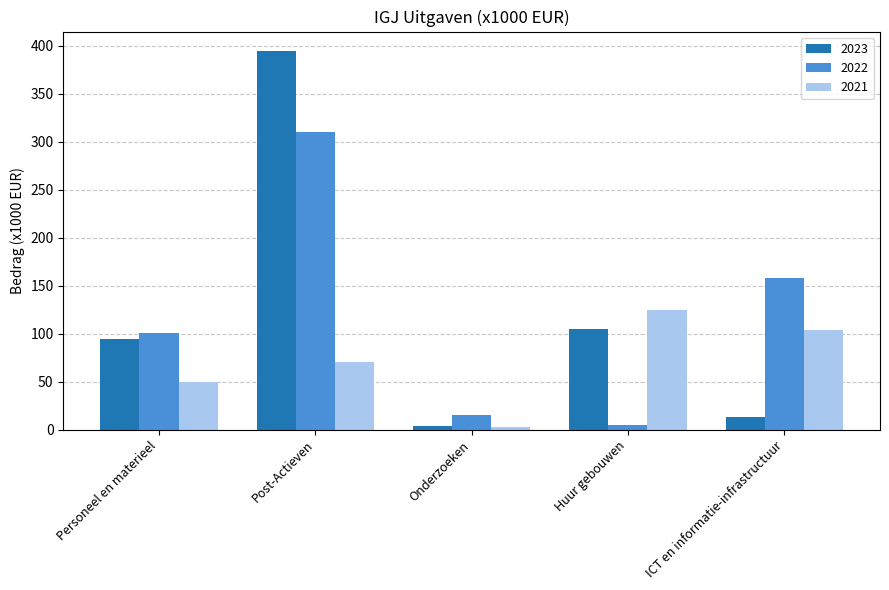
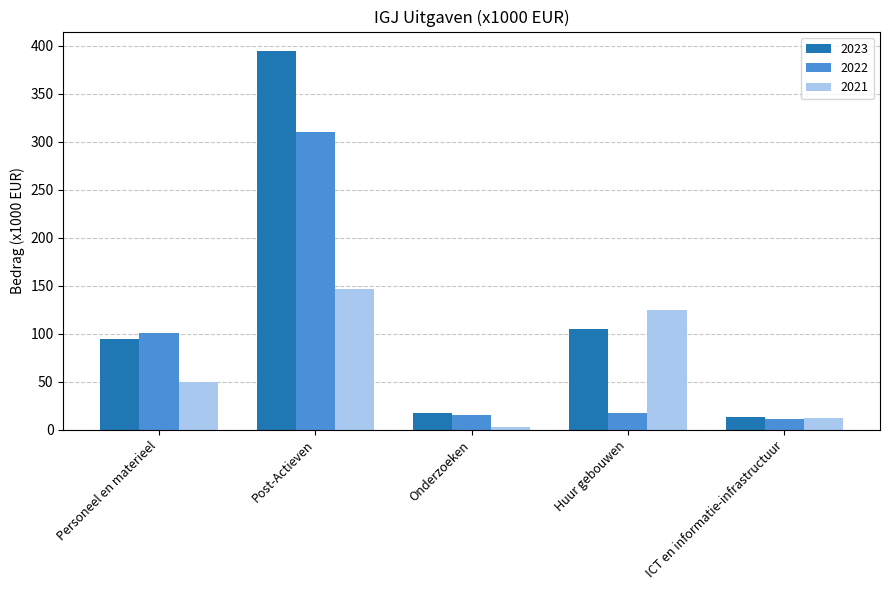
  {
    "2023": {
      "Personeel en materieel": 90,
      "Post-Actieven": 400,
-     "Onderzoeken": 0,
+     "Onderzoeken": 20,
      "Huur gebouwen": 100,
      "ICT en informatie-infrastructuur": 10
    },
    "2022": {
      "Personeel en materieel": 100,
      "Post-Actieven": 310,
      "Onderzoeken": 20,
-     "Huur gebouwen": 0,
-     "ICT en informatie-infrastructuur": 160
+     "Huur gebouwen": 20,
+     "ICT en informatie-infrastructuur": 10
    },
    "2021": {
      "Personeel en materieel": 50,
-     "Post-Actieven": 70,
+     "Post-Actieven": 150,
      "Onderzoeken": 0,
      "Huur gebouwen": 120,
-     "ICT en informatie-infrastructuur": 100
+     "ICT en informatie-infrastructuur": 10
    }
  }
